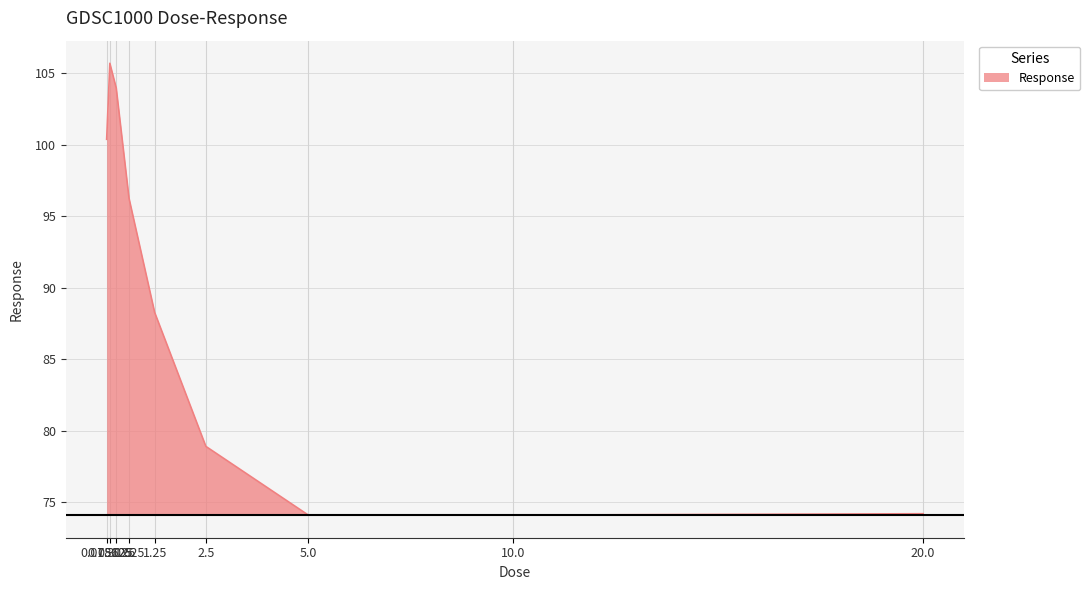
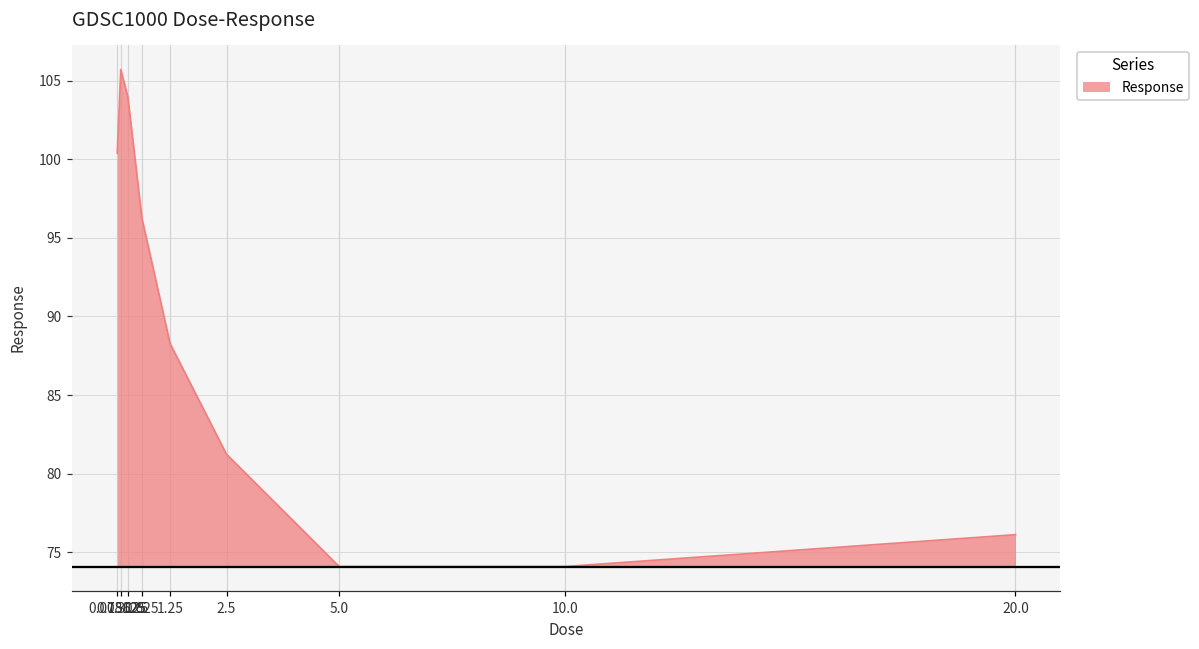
  {
    "1.25": 88.3,
-   "2.5": 78.9,
+   "2.5": 81.2,
    "5.0": 74.1,
    "10.0": 74.1,
-   "20.0": 74.2
+   "20.0": 76.1
  }
